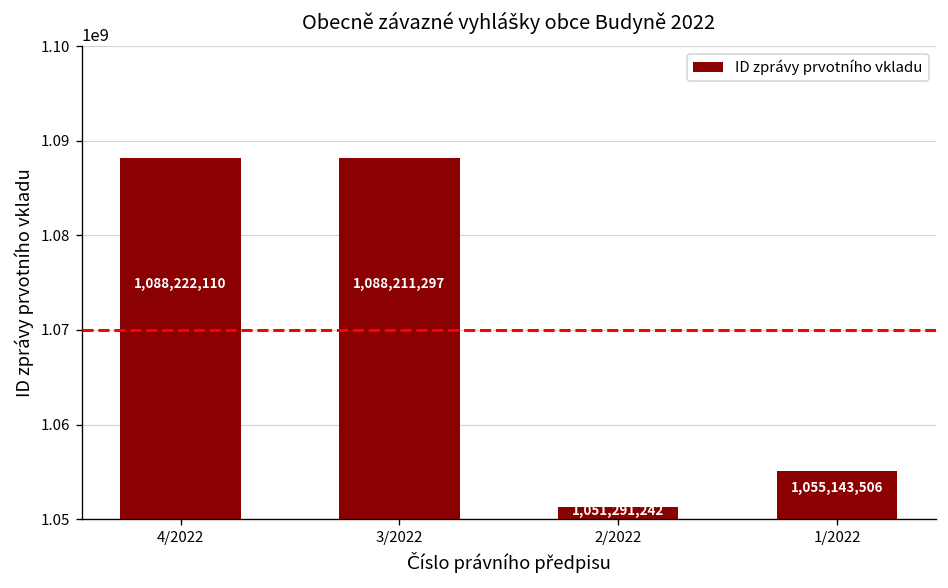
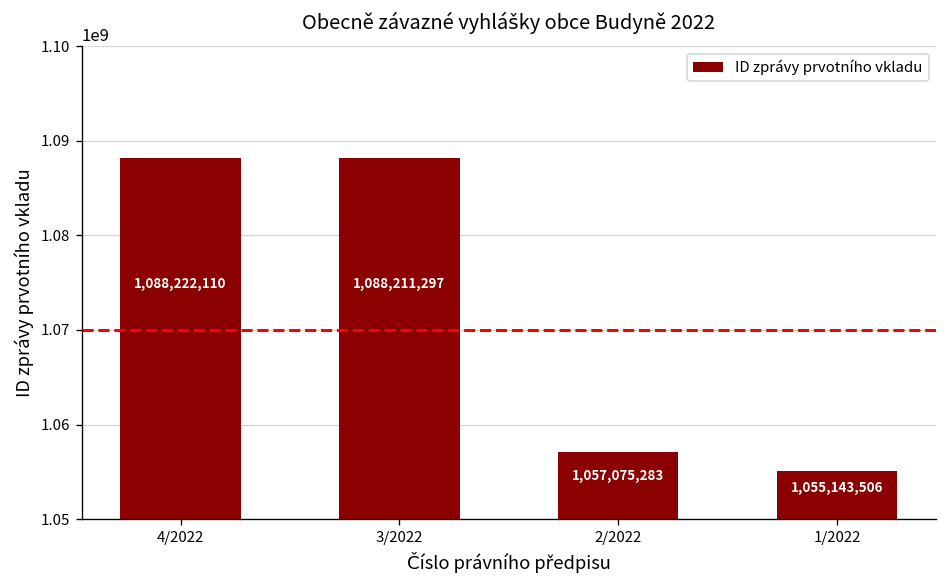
  {
    "4/2022": "1,088,222,110",
    "3/2022": "1,088,211,297",
-   "2/2022": "1,051,291,242",
+   "2/2022": "1,057,075,283",
    "1/2022": "1,055,143,506"
  }
